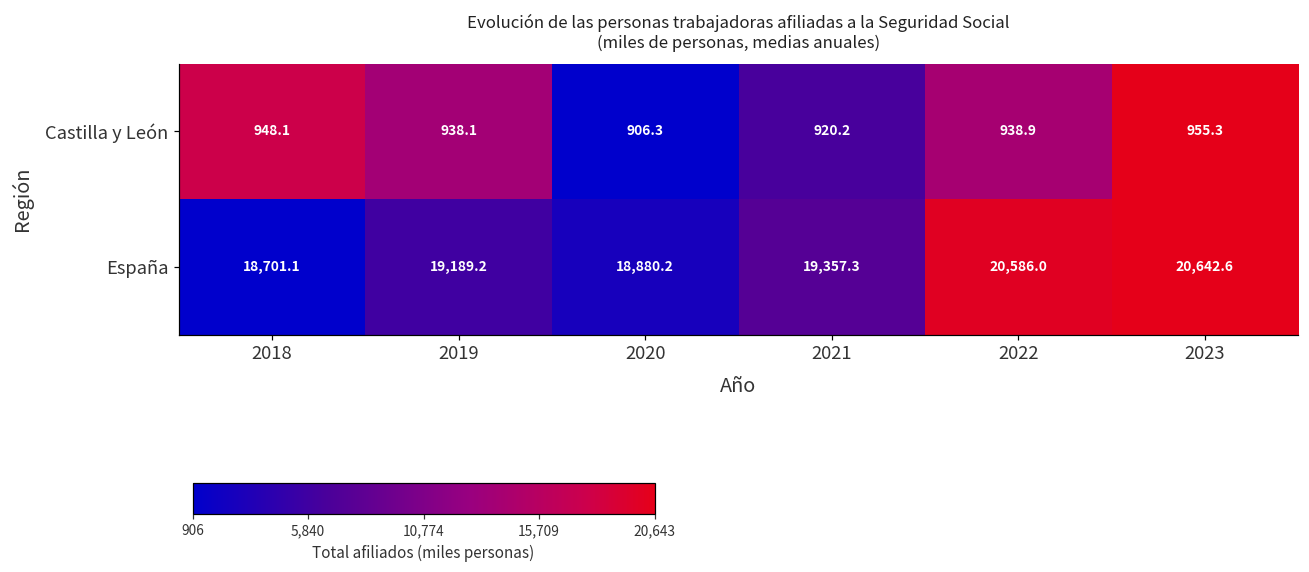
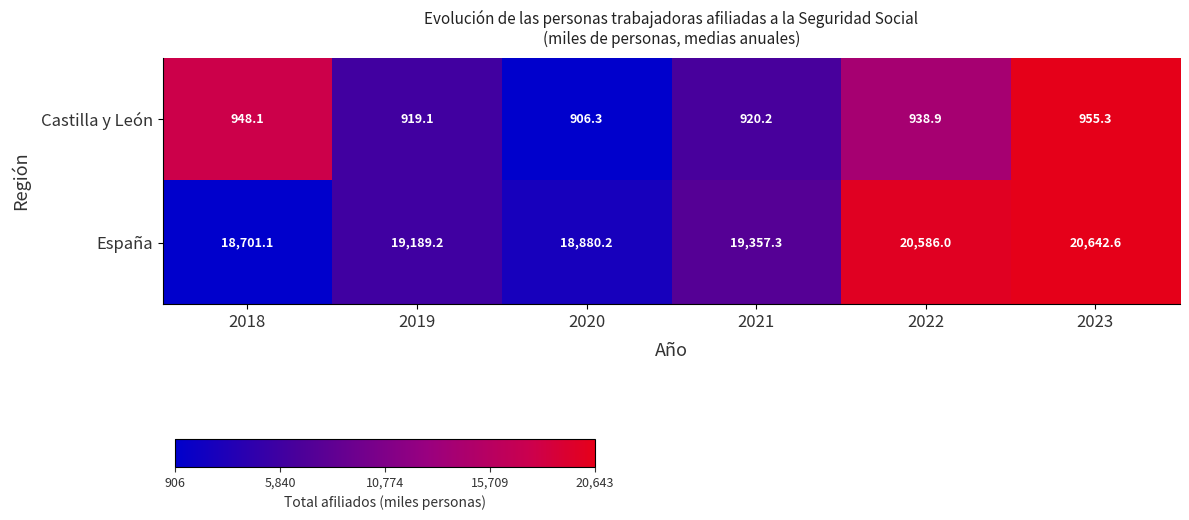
  {
    "Castilla y León": {
      "2018": "948.1",
-     "2019": "938.1",
+     "2019": "919.1",
      "2020": "906.3",
      "2021": "920.2",
      "2022": "938.9",
      "2023": "955.3"
    },
    "España": {
      "2018": "18,701.1",
      "2019": "19,189.2",
      "2020": "18,880.2",
      "2021": "19,357.3",
      "2022": "20,586.0",
      "2023": "20,642.6"
    }
  }
